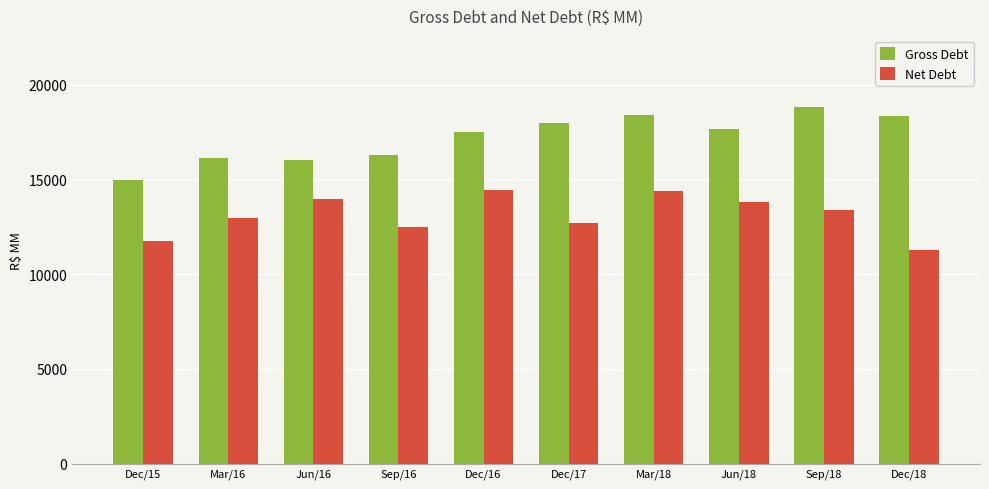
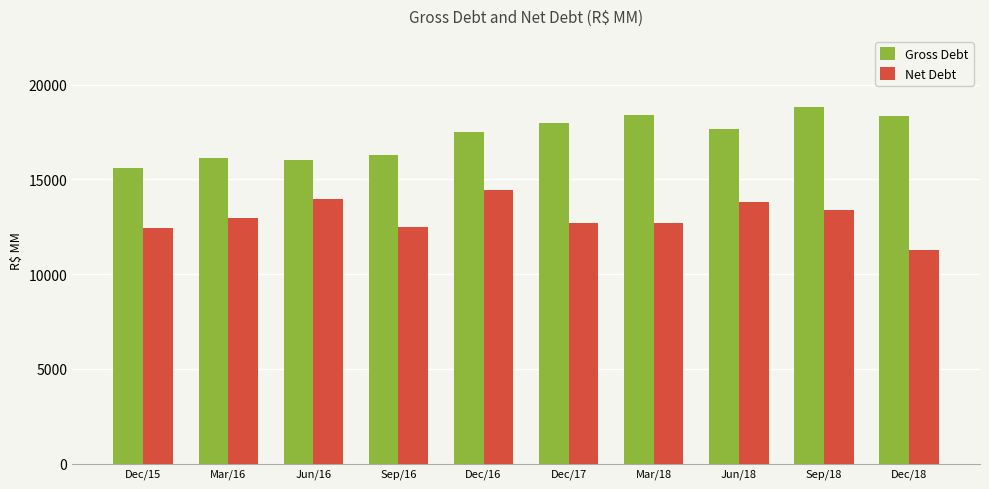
  {
    "Gross Debt": {
-     "Dec/15": 15000,
+     "Dec/15": 15600,
      "Mar/16": 16100,
      "Jun/16": 16000,
      "Sep/16": 16300,
      "Dec/16": 17500,
      "Dec/17": 18000,
      "Mar/18": 18400,
      "Jun/18": 17700,
      "Sep/18": 18800,
      "Dec/18": 18400
    },
    "Net Debt": {
-     "Dec/15": 11700,
+     "Dec/15": 12400,
      "Mar/16": 13000,
      "Jun/16": 13900,
      "Sep/16": 12500,
      "Dec/16": 14400,
      "Dec/17": 12700,
-     "Mar/18": 14400,
+     "Mar/18": 12700,
      "Jun/18": 13800,
      "Sep/18": 13400,
      "Dec/18": 11300
    }
  }
